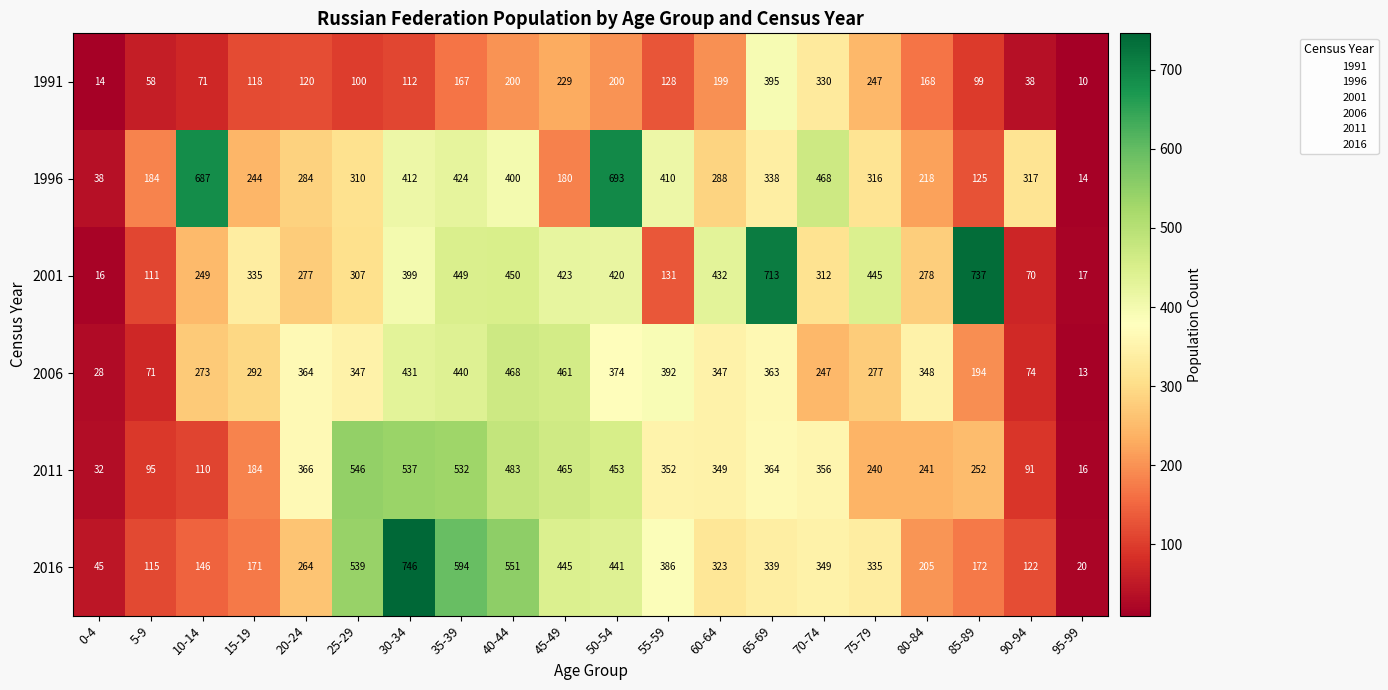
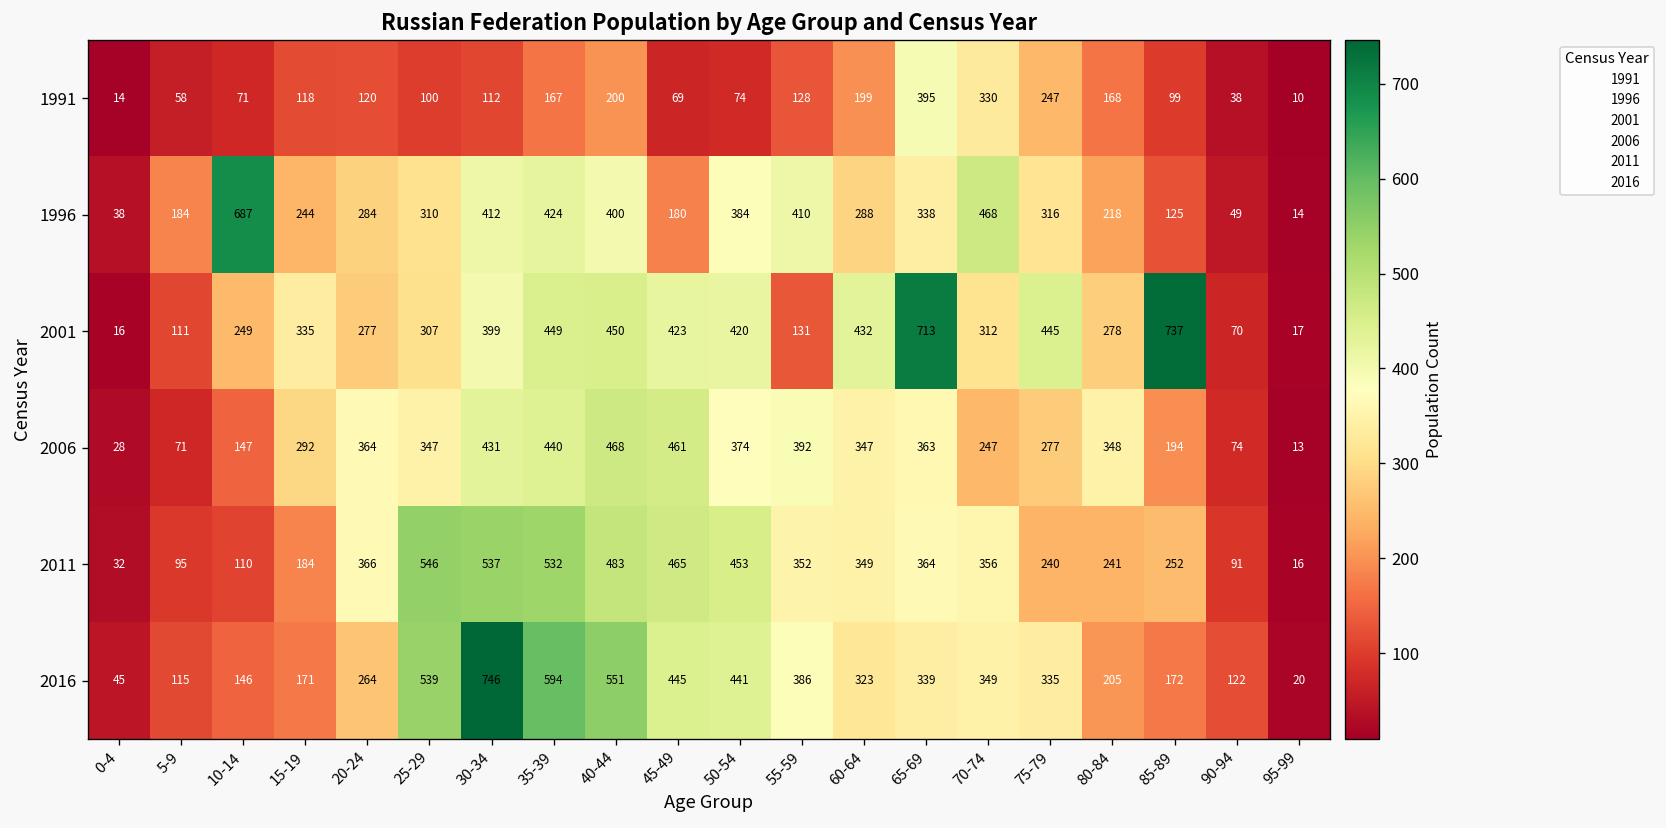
  {
    "1991": {
      "0-4": 14,
      "5-9": 58,
      "10-14": 71,
      "15-19": 118,
      "20-24": 120,
      "25-29": 100,
      "30-34": 112,
      "35-39": 167,
      "40-44": 200,
-     "45-49": 229,
-     "50-54": 200,
+     "45-49": 69,
+     "50-54": 74,
      "55-59": 128,
      "60-64": 199,
      "65-69": 395,
      "70-74": 330,
      "75-79": 247,
      "80-84": 168,
      "85-89": 99,
      "90-94": 38,
      "95-99": 10
    },
    "1996": {
      "0-4": 38,
      "5-9": 184,
      "10-14": 687,
      "15-19": 244,
      "20-24": 284,
      "25-29": 310,
      "30-34": 412,
      "35-39": 424,
      "40-44": 400,
      "45-49": 180,
-     "50-54": 693,
+     "50-54": 384,
      "55-59": 410,
      "60-64": 288,
      "65-69": 338,
      "70-74": 468,
      "75-79": 316,
      "80-84": 218,
      "85-89": 125,
-     "90-94": 317,
+     "90-94": 49,
      "95-99": 14
    },
    "2001": {
      "0-4": 16,
      "5-9": 111,
      "10-14": 249,
      "15-19": 335,
      "20-24": 277,
      "25-29": 307,
      "30-34": 399,
      "35-39": 449,
      "40-44": 450,
      "45-49": 423,
      "50-54": 420,
      "55-59": 131,
      "60-64": 432,
      "65-69": 713,
      "70-74": 312,
      "75-79": 445,
      "80-84": 278,
      "85-89": 737,
      "90-94": 70,
      "95-99": 17
    },
    "2006": {
      "0-4": 28,
      "5-9": 71,
-     "10-14": 273,
+     "10-14": 147,
      "15-19": 292,
      "20-24": 364,
      "25-29": 347,
      "30-34": 431,
      "35-39": 440,
      "40-44": 468,
      "45-49": 461,
      "50-54": 374,
      "55-59": 392,
      "60-64": 347,
      "65-69": 363,
      "70-74": 247,
      "75-79": 277,
      "80-84": 348,
      "85-89": 194,
      "90-94": 74,
      "95-99": 13
    },
    "2011": {
      "0-4": 32,
      "5-9": 95,
      "10-14": 110,
      "15-19": 184,
      "20-24": 366,
      "25-29": 546,
      "30-34": 537,
      "35-39": 532,
      "40-44": 483,
      "45-49": 465,
      "50-54": 453,
      "55-59": 352,
      "60-64": 349,
      "65-69": 364,
      "70-74": 356,
      "75-79": 240,
      "80-84": 241,
      "85-89": 252,
      "90-94": 91,
      "95-99": 16
    },
    "2016": {
      "0-4": 45,
      "5-9": 115,
      "10-14": 146,
      "15-19": 171,
      "20-24": 264,
      "25-29": 539,
      "30-34": 746,
      "35-39": 594,
      "40-44": 551,
      "45-49": 445,
      "50-54": 441,
      "55-59": 386,
      "60-64": 323,
      "65-69": 339,
      "70-74": 349,
      "75-79": 335,
      "80-84": 205,
      "85-89": 172,
      "90-94": 122,
      "95-99": 20
    }
  }
